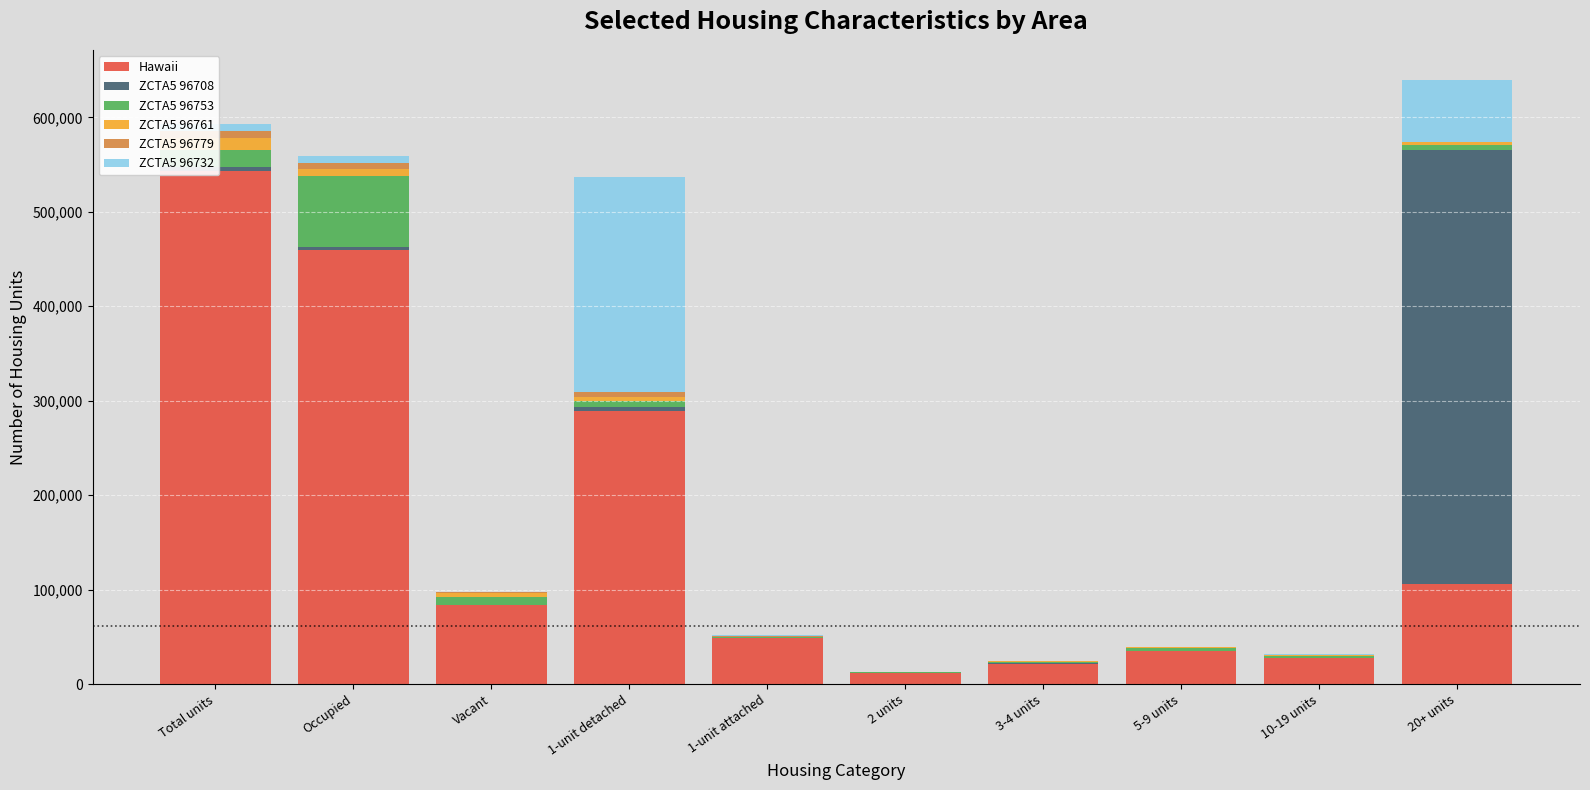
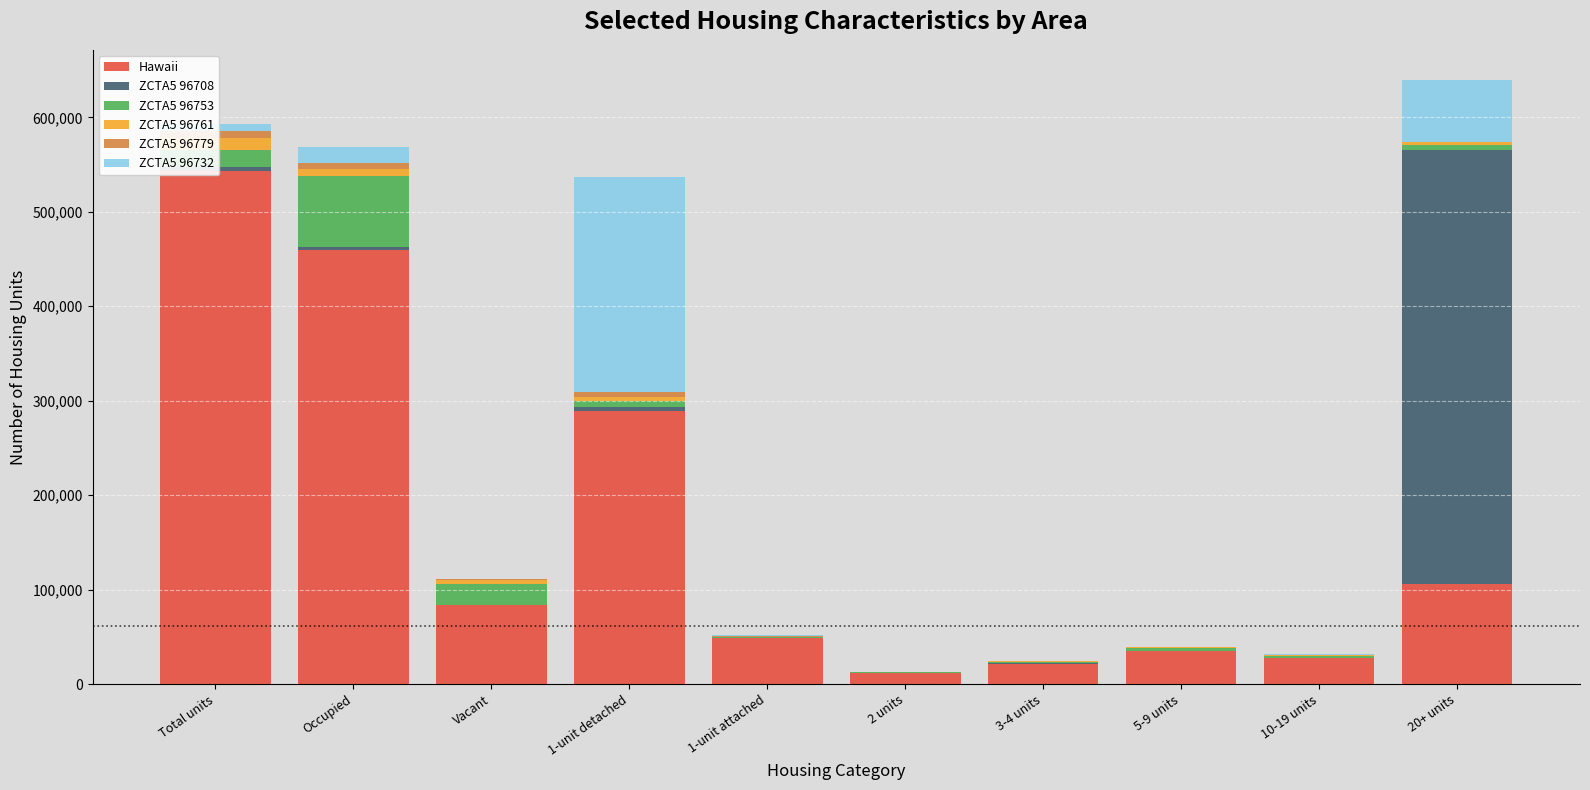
  {
    "ZCTA5 96708": {
      "Occupied": "0",
      "1-unit detached": "0",
      "10-19 units": "0",
      "20+ units": "460,000"
    },
    "ZCTA5 96753": {
      "Occupied": "70,000",
-     "Vacant": "10,000",
+     "Vacant": "20,000",
      "1-unit detached": "10,000",
      "20+ units": "10,000"
    },
    "ZCTA5 96732": {
-     "Occupied": "10,000",
+     "Occupied": "20,000",
      "1-unit detached": "230,000",
      "20+ units": "70,000"
    }
  }
